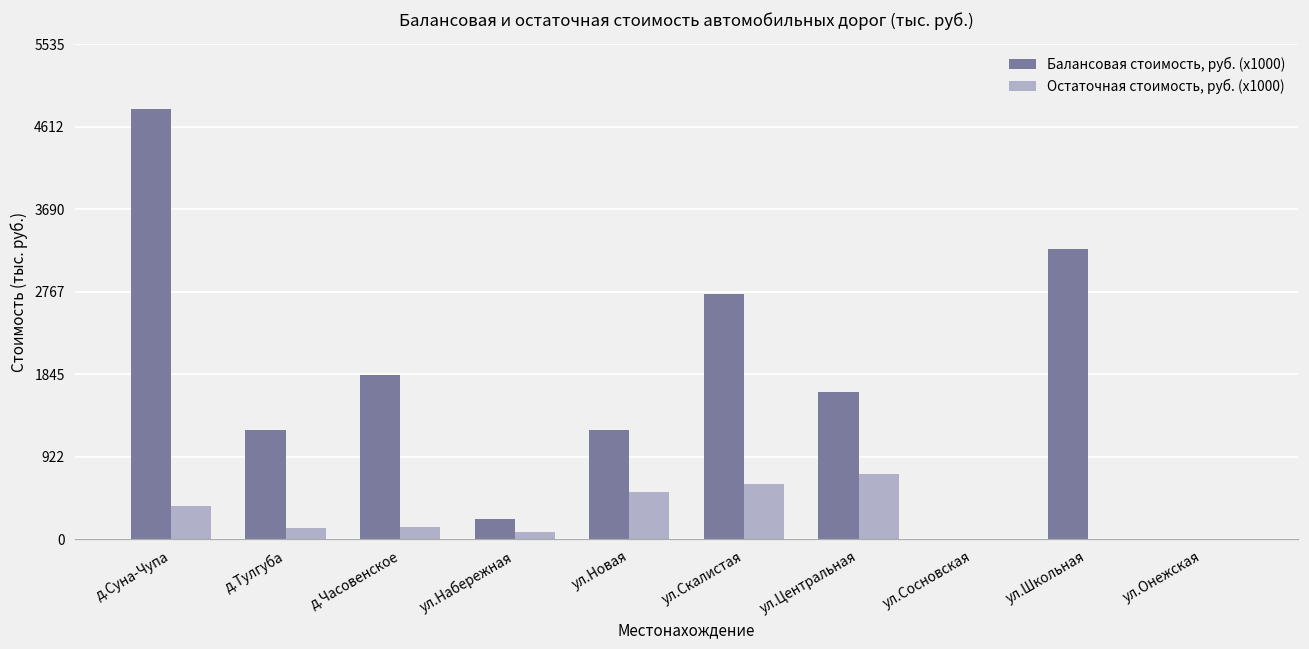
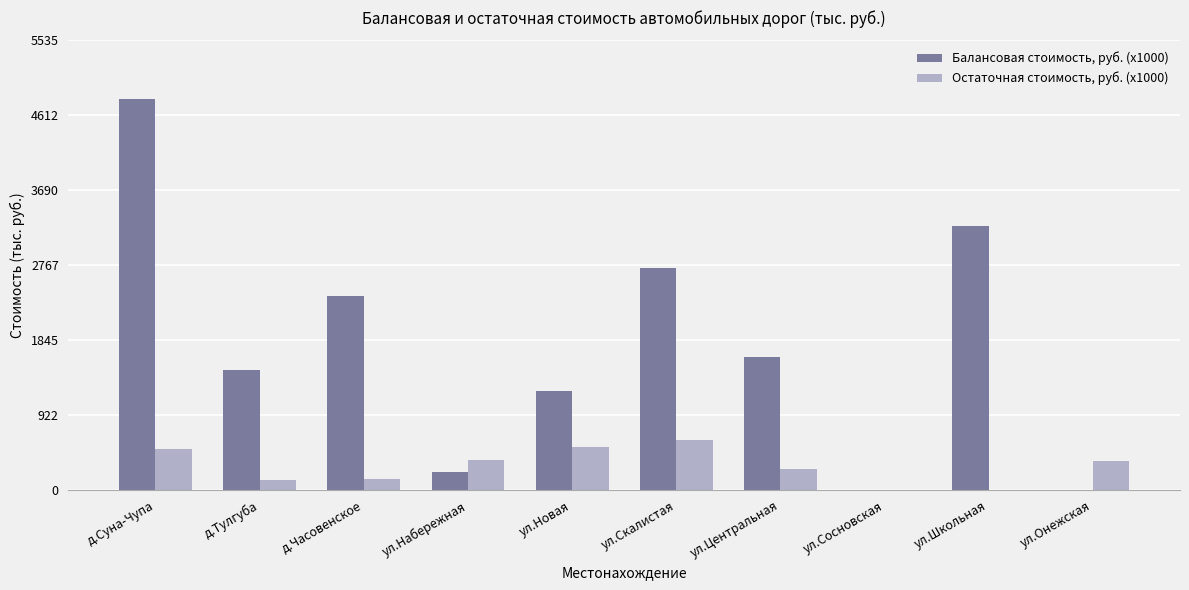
  {
    "Балансовая стоимость, руб. (x1000)": {
      "д.Суна-Чупа": 4800,
-     "д.Тулгуба": 1200,
-     "д.Часовенское": 1800,
+     "д.Тулгуба": 1500,
+     "д.Часовенское": 2400,
      "ул.Набережная": 200,
      "ул.Новая": 1200,
      "ул.Скалистая": 2700,
      "ул.Центральная": 1600,
      "ул.Сосновская": 0,
      "ул.Школьная": 3200,
      "ул.Онежская": 0
    },
    "Остаточная стоимость, руб. (x1000)": {
-     "д.Суна-Чупа": 400,
+     "д.Суна-Чупа": 500,
      "д.Тулгуба": 100,
      "д.Часовенское": 100,
-     "ул.Набережная": 100,
+     "ул.Набережная": 400,
      "ул.Новая": 500,
      "ул.Скалистая": 600,
-     "ул.Центральная": 700,
+     "ул.Центральная": 300,
      "ул.Сосновская": 0,
      "ул.Школьная": 0,
-     "ул.Онежская": 0
+     "ул.Онежская": 400
    }
  }
